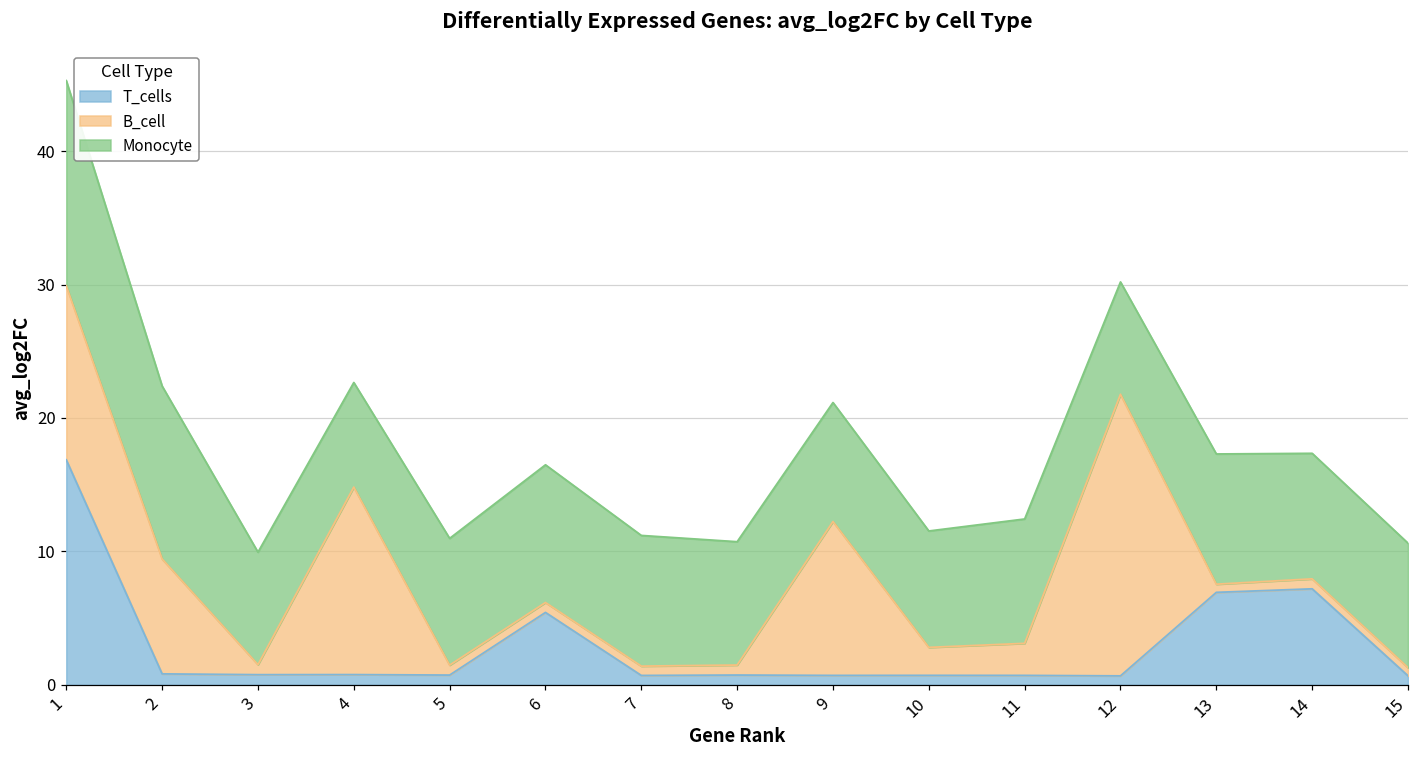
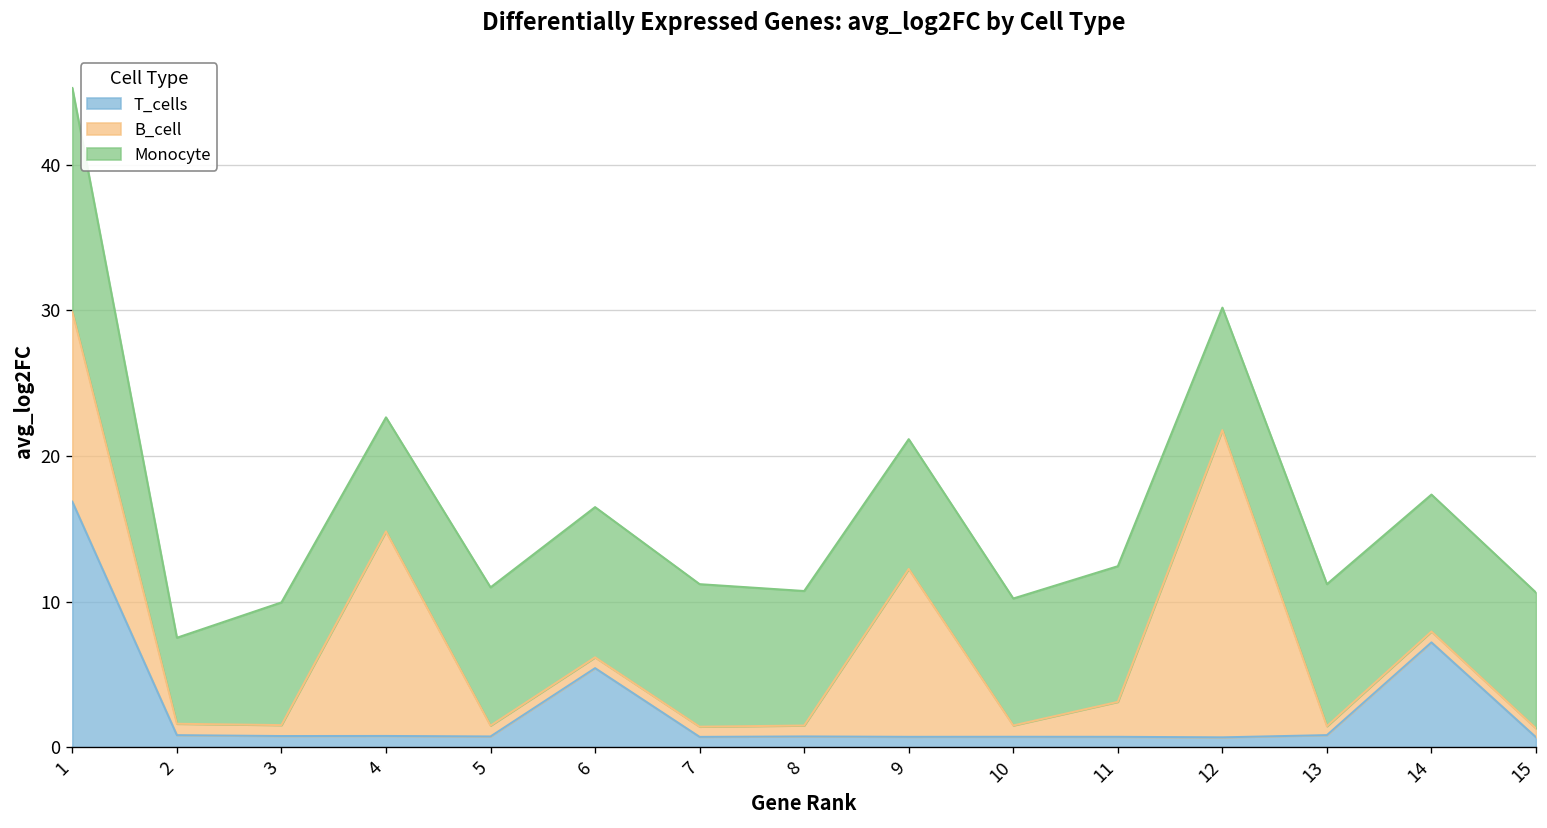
  {
    "T_cells": {
      "1": 16.9,
      "2": 0.8,
      "3": 0.8,
      "4": 0.8,
      "5": 0.7,
      "6": 5.4,
      "7": 0.7,
      "8": 0.7,
      "9": 0.7,
      "10": 0.7,
      "11": 0.7,
      "12": 0.7,
-     "13": 6.9,
+     "13": 0.8,
      "14": 7.2,
      "15": 0.7
    },
    "B_cell": {
      "1": 13.0,
-     "2": 8.6,
+     "2": 0.8,
      "3": 0.8,
      "4": 14.0,
      "5": 0.7,
      "6": 0.7,
      "7": 0.7,
      "8": 0.7,
      "9": 11.5,
-     "10": 2.1,
+     "10": 0.8,
      "11": 2.4,
      "12": 21.1,
      "13": 0.6,
      "14": 0.7,
      "15": 0.6
    },
    "Monocyte": {
      "1": 15.4,
-     "2": 13.0,
+     "2": 5.9,
      "3": 8.4,
      "4": 7.8,
      "5": 9.5,
      "6": 10.3,
      "7": 9.8,
      "8": 9.2,
      "9": 8.9,
      "10": 8.7,
      "11": 9.3,
      "12": 8.4,
      "13": 9.8,
      "14": 9.4,
      "15": 9.3
    }
  }
